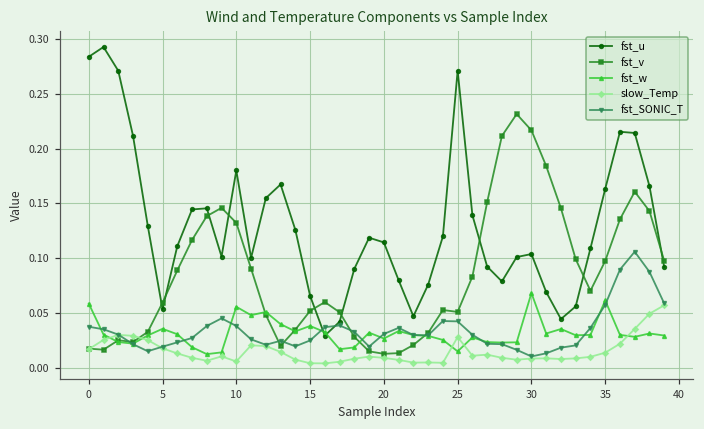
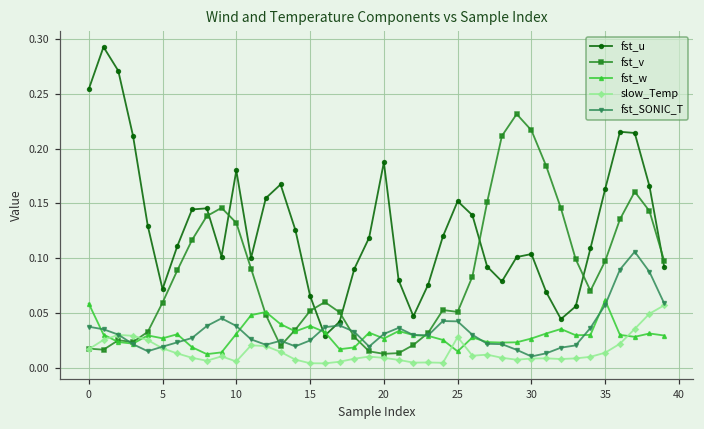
  {
    "fst_u": {
-     "0": 0.28,
-     "5": 0.05,
+     "0": 0.25,
+     "5": 0.07,
      "10": 0.18,
      "15": 0.07,
-     "20": 0.11,
-     "25": 0.27,
+     "20": 0.19,
+     "25": 0.15,
      "30": 0.10,
      "35": 0.16
    },
    "fst_w": {
      "0": 0.06,
-     "5": 0.04,
-     "10": 0.06,
+     "5": 0.03,
+     "10": 0.03,
      "15": 0.04,
      "20": 0.03,
      "25": 0.01,
-     "30": 0.07,
+     "30": 0.03,
      "35": 0.06
    },
    "slow_Temp": {
      "10": 0.01,
      "15": 0.00,
      "20": 0.01,
      "25": 0.03,
      "35": 0.01
    }
  }
